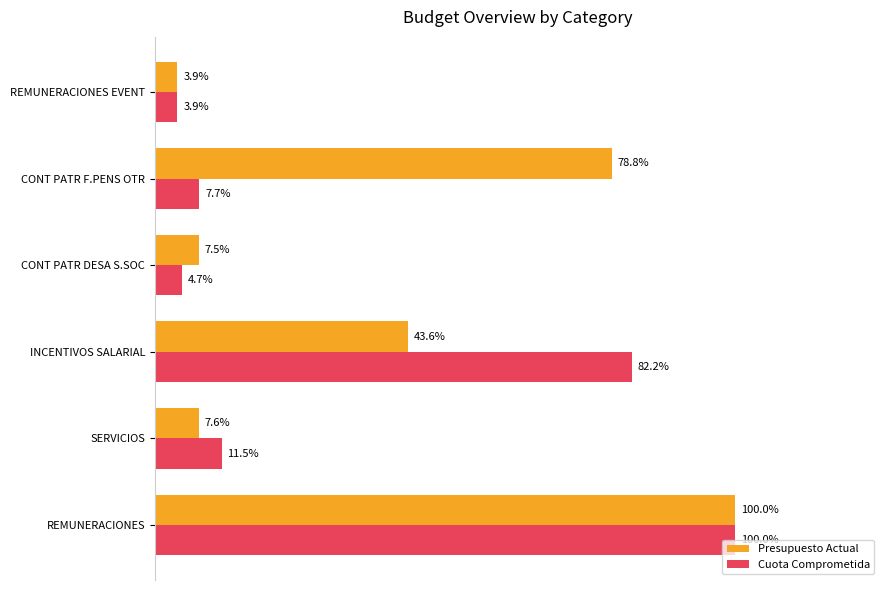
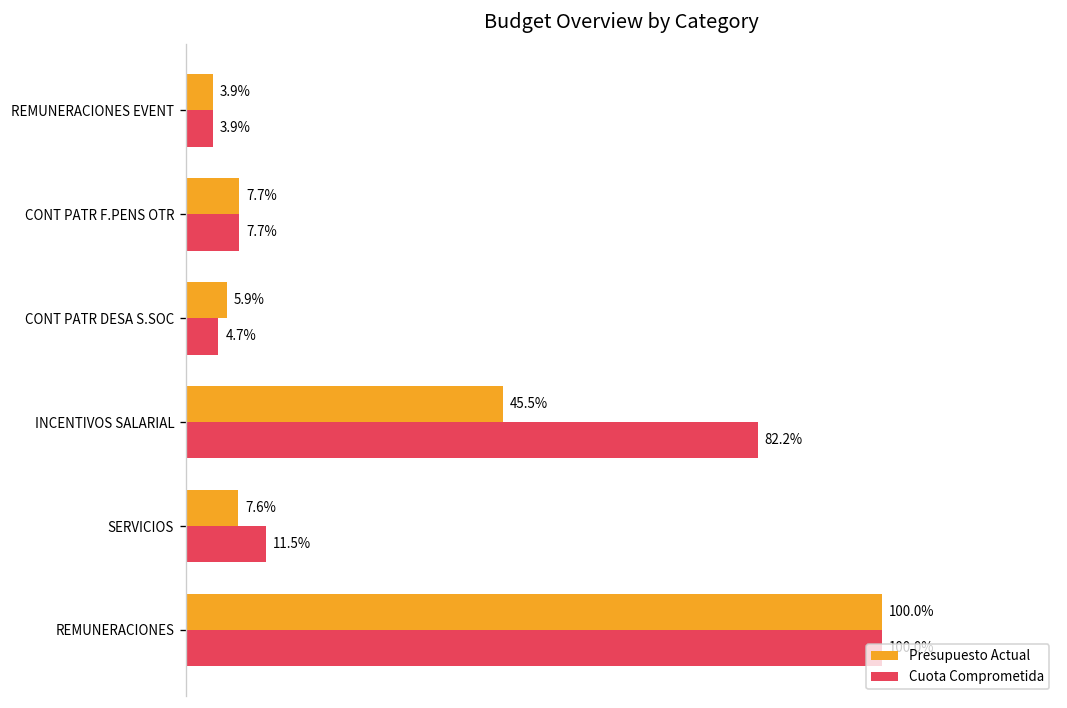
  {
    "Presupuesto Actual": {
      "REMUNERACIONES EVENT": "3.9%",
-     "CONT PATR F.PENS OTR": "78.8%",
-     "CONT PATR DESA S.SOC": "7.5%",
-     "INCENTIVOS SALARIAL": "43.6%",
+     "CONT PATR F.PENS OTR": "7.7%",
+     "CONT PATR DESA S.SOC": "5.9%",
+     "INCENTIVOS SALARIAL": "45.5%",
      "SERVICIOS": "7.6%",
      "REMUNERACIONES": "100.0%"
    },
    "Cuota Comprometida": {
      "REMUNERACIONES EVENT": "3.9%",
      "CONT PATR F.PENS OTR": "7.7%",
      "CONT PATR DESA S.SOC": "4.7%",
      "INCENTIVOS SALARIAL": "82.2%",
      "SERVICIOS": "11.5%"
    }
  }
